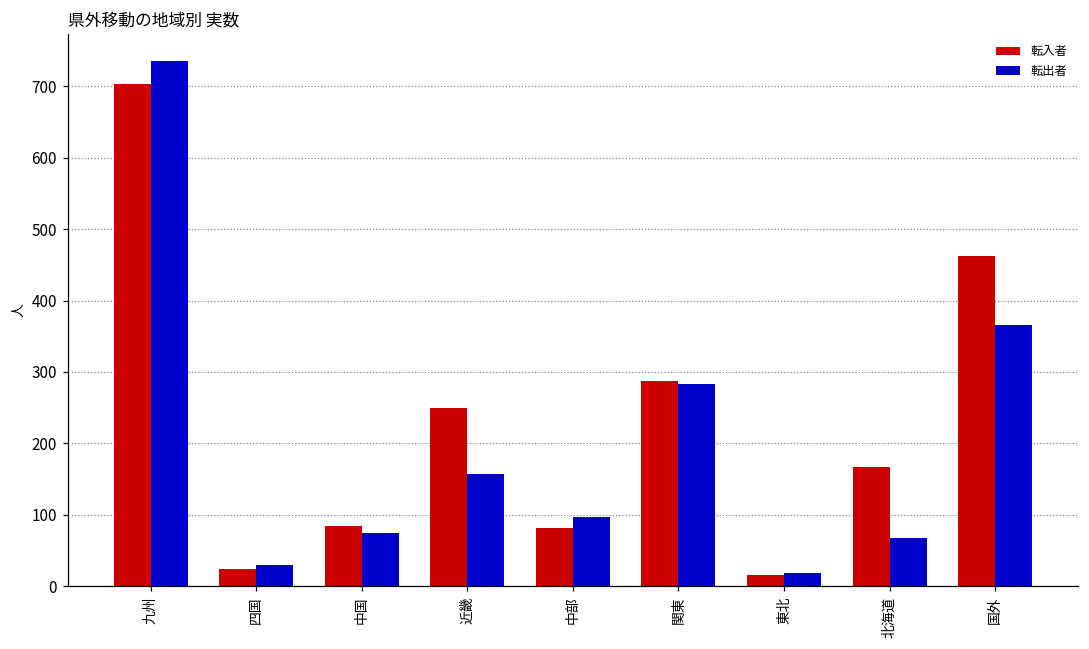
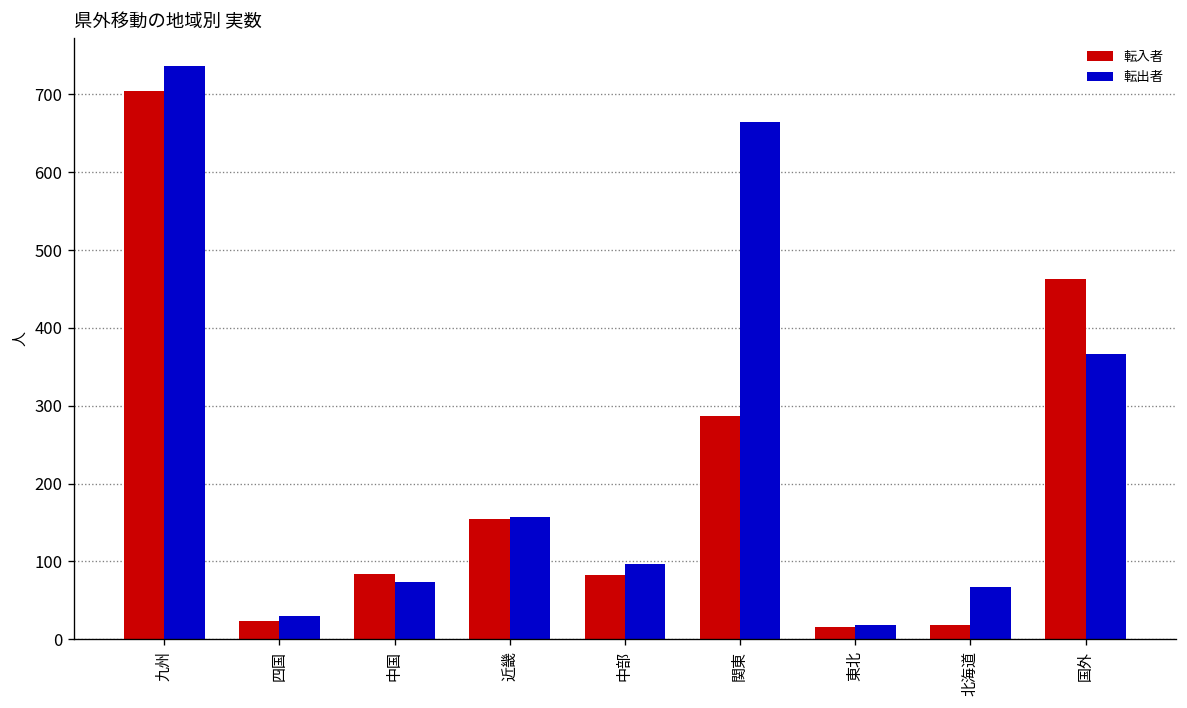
  {
    "転入者": {
      "九州": 700,
      "四国": 20,
      "中国": 80,
-     "近畿": 250,
+     "近畿": 160,
      "中部": 80,
      "関東": 290,
      "東北": 20,
-     "北海道": 170,
+     "北海道": 20,
      "国外": 460
    },
    "転出者": {
      "九州": 740,
      "四国": 30,
      "中国": 70,
      "近畿": 160,
      "中部": 100,
-     "関東": 280,
+     "関東": 660,
      "東北": 20,
      "北海道": 70,
      "国外": 370
    }
  }
